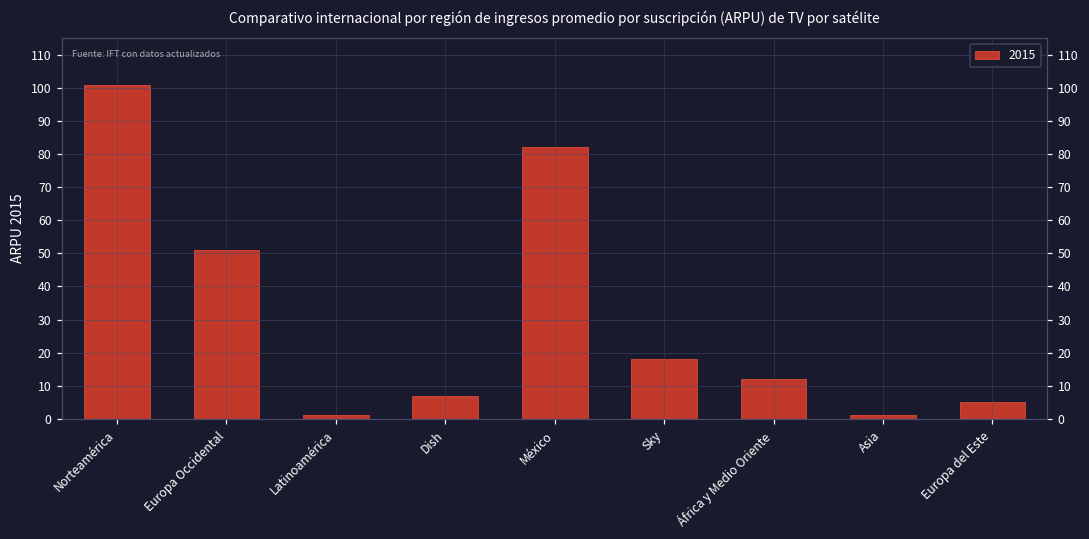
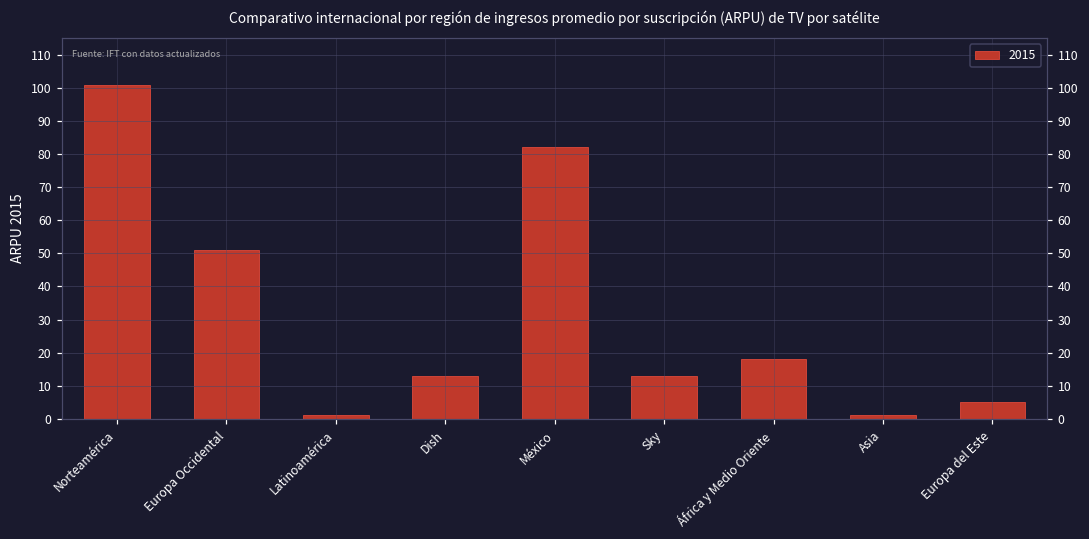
  {
    "Norteamérica": 101,
    "Europa Occidental": 51,
    "Latinoamérica": 1,
-   "Dish": 7,
+   "Dish": 13,
    "México": 82,
-   "Sky": 18,
-   "África y Medio Oriente": 12,
+   "Sky": 13,
+   "África y Medio Oriente": 18,
    "Asia": 1,
    "Europa del Este": 5
  }
